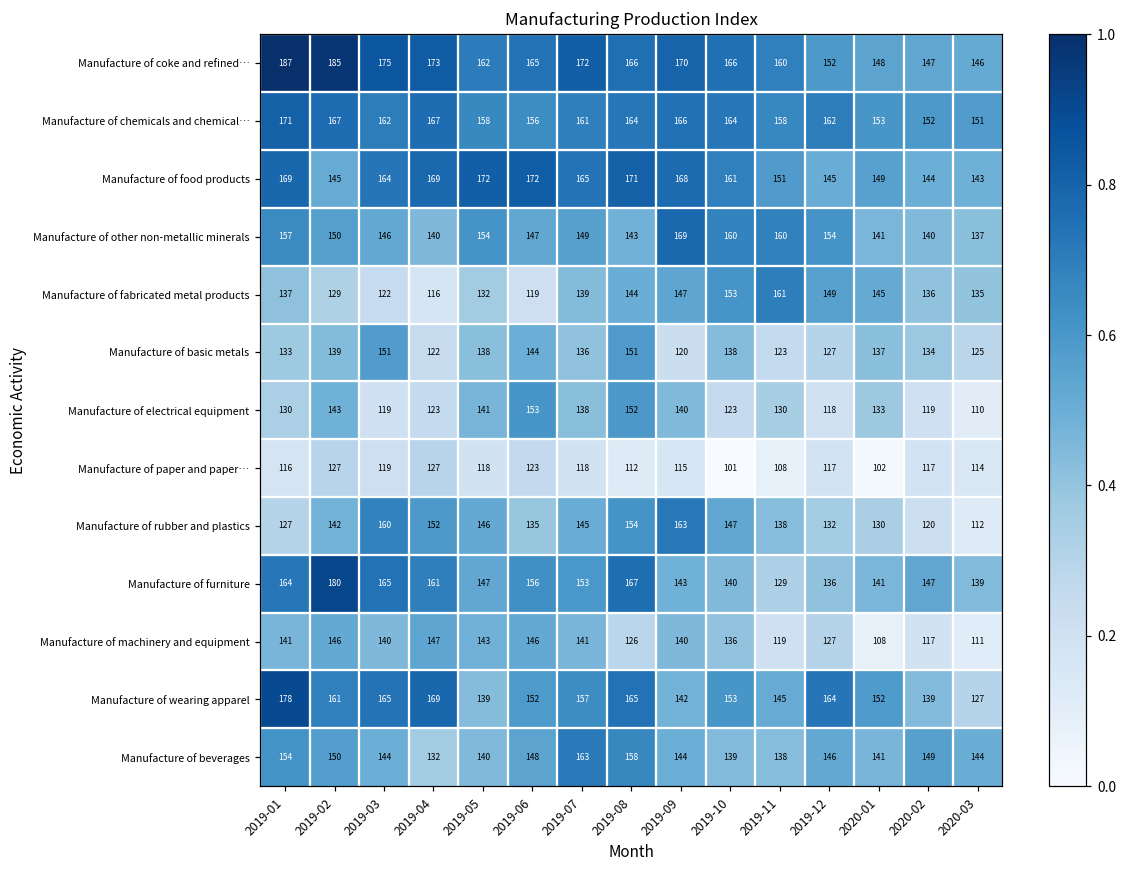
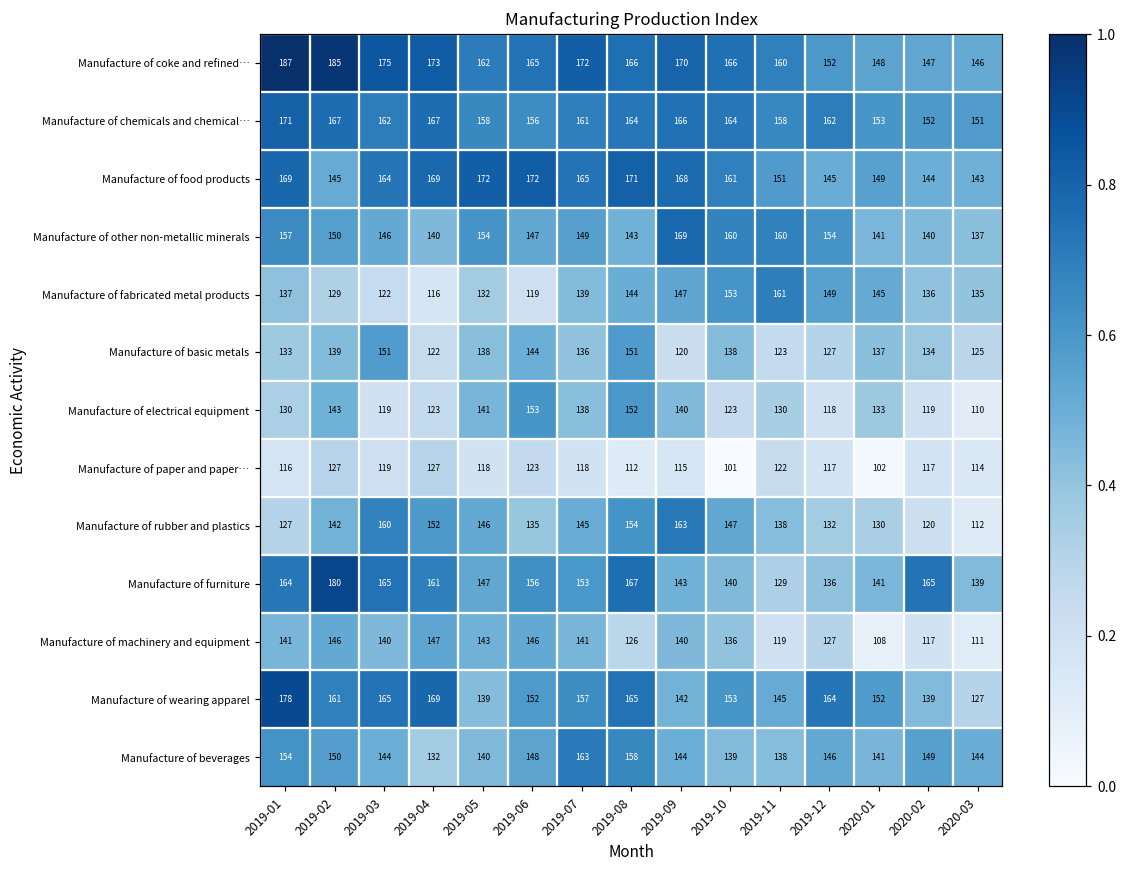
  {
    "Manufacture of coke and refined…": {
      "2019-01": 187,
      "2019-02": 185,
      "2019-03": 175,
      "2019-04": 173,
      "2019-05": 162,
      "2019-06": 165,
      "2019-07": 172,
      "2019-08": 166,
      "2019-09": 170,
      "2019-10": 166,
      "2019-11": 160,
      "2019-12": 152,
      "2020-01": 148,
      "2020-02": 147,
      "2020-03": 146
    },
    "Manufacture of chemicals and chemical…": {
      "2019-01": 171,
      "2019-02": 167,
      "2019-03": 162,
      "2019-04": 167,
      "2019-05": 158,
      "2019-06": 156,
      "2019-07": 161,
      "2019-08": 164,
      "2019-09": 166,
      "2019-10": 164,
      "2019-11": 158,
      "2019-12": 162,
      "2020-01": 153,
      "2020-02": 152,
      "2020-03": 151
    },
    "Manufacture of food products": {
      "2019-01": 169,
      "2019-02": 145,
      "2019-03": 164,
      "2019-04": 169,
      "2019-05": 172,
      "2019-06": 172,
      "2019-07": 165,
      "2019-08": 171,
      "2019-09": 168,
      "2019-10": 161,
      "2019-11": 151,
      "2019-12": 145,
      "2020-01": 149,
      "2020-02": 144,
      "2020-03": 143
    },
    "Manufacture of other non-metallic minerals": {
      "2019-01": 157,
      "2019-02": 150,
      "2019-03": 146,
      "2019-04": 140,
      "2019-05": 154,
      "2019-06": 147,
      "2019-07": 149,
      "2019-08": 143,
      "2019-09": 169,
      "2019-10": 160,
      "2019-11": 160,
      "2019-12": 154,
      "2020-01": 141,
      "2020-02": 140,
      "2020-03": 137
    },
    "Manufacture of fabricated metal products": {
      "2019-01": 137,
      "2019-02": 129,
      "2019-03": 122,
      "2019-04": 116,
      "2019-05": 132,
      "2019-06": 119,
      "2019-07": 139,
      "2019-08": 144,
      "2019-09": 147,
      "2019-10": 153,
      "2019-11": 161,
      "2019-12": 149,
      "2020-01": 145,
      "2020-02": 136,
      "2020-03": 135
    },
    "Manufacture of basic metals": {
      "2019-01": 133,
      "2019-02": 139,
      "2019-03": 151,
      "2019-04": 122,
      "2019-05": 138,
      "2019-06": 144,
      "2019-07": 136,
      "2019-08": 151,
      "2019-09": 120,
      "2019-10": 138,
      "2019-11": 123,
      "2019-12": 127,
      "2020-01": 137,
      "2020-02": 134,
      "2020-03": 125
    },
    "Manufacture of electrical equipment": {
      "2019-01": 130,
      "2019-02": 143,
      "2019-03": 119,
      "2019-04": 123,
      "2019-05": 141,
      "2019-06": 153,
      "2019-07": 138,
      "2019-08": 152,
      "2019-09": 140,
      "2019-10": 123,
      "2019-11": 130,
      "2019-12": 118,
      "2020-01": 133,
      "2020-02": 119,
      "2020-03": 110
    },
    "Manufacture of paper and paper…": {
      "2019-01": 116,
      "2019-02": 127,
      "2019-03": 119,
      "2019-04": 127,
      "2019-05": 118,
      "2019-06": 123,
      "2019-07": 118,
      "2019-08": 112,
      "2019-09": 115,
      "2019-10": 101,
-     "2019-11": 108,
+     "2019-11": 122,
      "2019-12": 117,
      "2020-01": 102,
      "2020-02": 117,
      "2020-03": 114
    },
    "Manufacture of rubber and plastics": {
      "2019-01": 127,
      "2019-02": 142,
      "2019-03": 160,
      "2019-04": 152,
      "2019-05": 146,
      "2019-06": 135,
      "2019-07": 145,
      "2019-08": 154,
      "2019-09": 163,
      "2019-10": 147,
      "2019-11": 138,
      "2019-12": 132,
      "2020-01": 130,
      "2020-02": 120,
      "2020-03": 112
    },
    "Manufacture of furniture": {
      "2019-01": 164,
      "2019-02": 180,
      "2019-03": 165,
      "2019-04": 161,
      "2019-05": 147,
      "2019-06": 156,
      "2019-07": 153,
      "2019-08": 167,
      "2019-09": 143,
      "2019-10": 140,
      "2019-11": 129,
      "2019-12": 136,
      "2020-01": 141,
-     "2020-02": 147,
+     "2020-02": 165,
      "2020-03": 139
    },
    "Manufacture of machinery and equipment": {
      "2019-01": 141,
      "2019-02": 146,
      "2019-03": 140,
      "2019-04": 147,
      "2019-05": 143,
      "2019-06": 146,
      "2019-07": 141,
      "2019-08": 126,
      "2019-09": 140,
      "2019-10": 136,
      "2019-11": 119,
      "2019-12": 127,
      "2020-01": 108,
      "2020-02": 117,
      "2020-03": 111
    },
    "Manufacture of wearing apparel": {
      "2019-01": 178,
      "2019-02": 161,
      "2019-03": 165,
      "2019-04": 169,
      "2019-05": 139,
      "2019-06": 152,
      "2019-07": 157,
      "2019-08": 165,
      "2019-09": 142,
      "2019-10": 153,
      "2019-11": 145,
      "2019-12": 164,
      "2020-01": 152,
      "2020-02": 139,
      "2020-03": 127
    },
    "Manufacture of beverages": {
      "2019-01": 154,
      "2019-02": 150,
      "2019-03": 144,
      "2019-04": 132,
      "2019-05": 140,
      "2019-06": 148,
      "2019-07": 163,
      "2019-08": 158,
      "2019-09": 144,
      "2019-10": 139,
      "2019-11": 138,
      "2019-12": 146,
      "2020-01": 141,
      "2020-02": 149,
      "2020-03": 144
    }
  }
